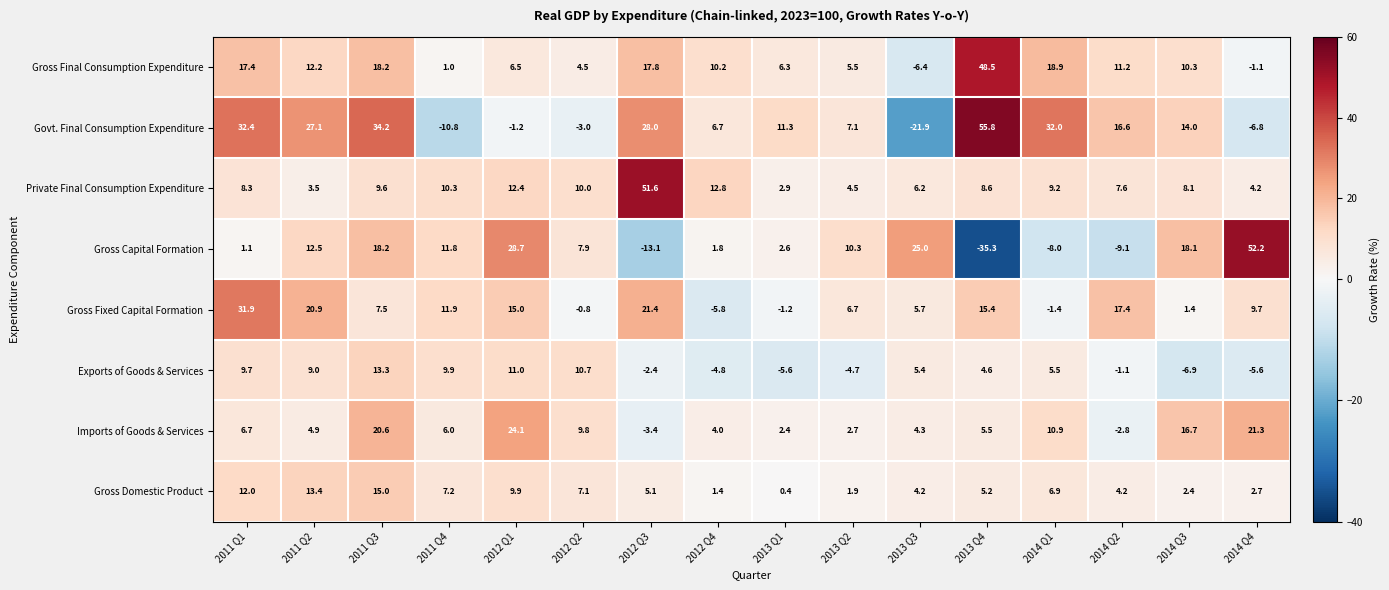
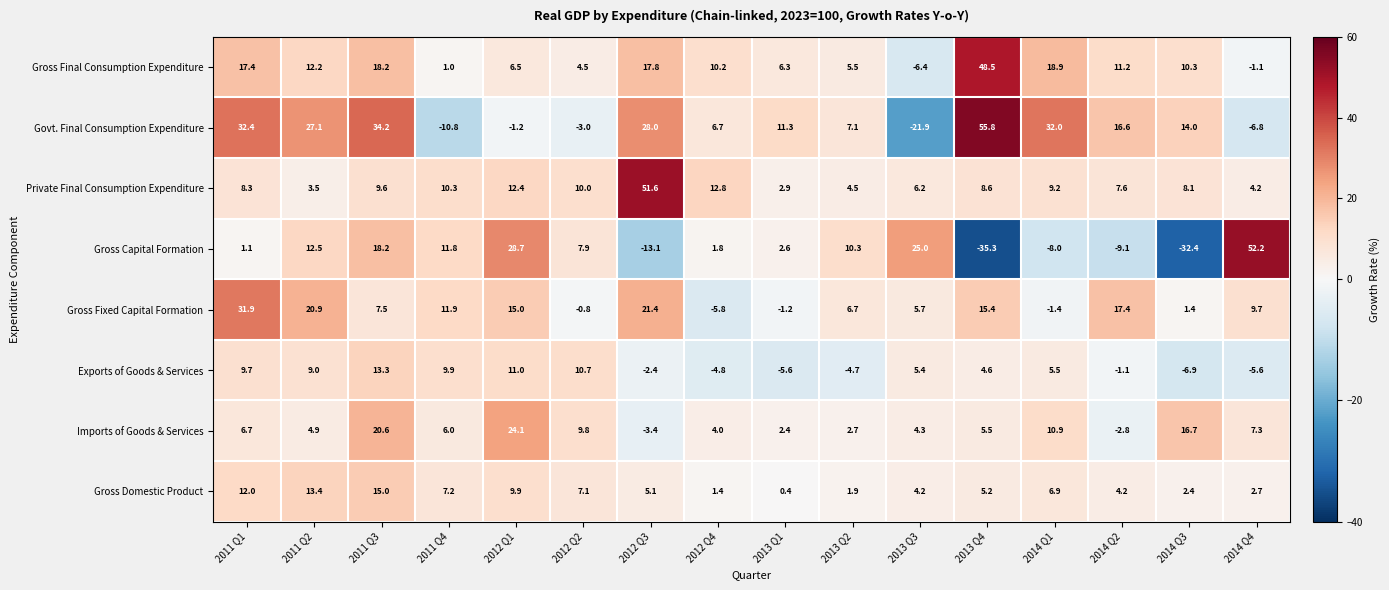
  {
    "Gross Final Consumption Expenditure": {
      "2011 Q1": 17.4,
      "2011 Q2": 12.2,
      "2011 Q3": 18.2,
      "2011 Q4": 1.0,
      "2012 Q1": 6.5,
      "2012 Q2": 4.5,
      "2012 Q3": 17.8,
      "2012 Q4": 10.2,
      "2013 Q1": 6.3,
      "2013 Q2": 5.5,
      "2013 Q3": -6.4,
      "2013 Q4": 48.5,
      "2014 Q1": 18.9,
      "2014 Q2": 11.2,
      "2014 Q3": 10.3,
      "2014 Q4": -1.1
    },
    "Govt. Final Consumption Expenditure": {
      "2011 Q1": 32.4,
      "2011 Q2": 27.1,
      "2011 Q3": 34.2,
      "2011 Q4": -10.8,
      "2012 Q1": -1.2,
      "2012 Q2": -3.0,
      "2012 Q3": 28.0,
      "2012 Q4": 6.7,
      "2013 Q1": 11.3,
      "2013 Q2": 7.1,
      "2013 Q3": -21.9,
      "2013 Q4": 55.8,
      "2014 Q1": 32.0,
      "2014 Q2": 16.6,
      "2014 Q3": 14.0,
      "2014 Q4": -6.8
    },
    "Private Final Consumption Expenditure": {
      "2011 Q1": 8.3,
      "2011 Q2": 3.5,
      "2011 Q3": 9.6,
      "2011 Q4": 10.3,
      "2012 Q1": 12.4,
      "2012 Q2": 10.0,
      "2012 Q3": 51.6,
      "2012 Q4": 12.8,
      "2013 Q1": 2.9,
      "2013 Q2": 4.5,
      "2013 Q3": 6.2,
      "2013 Q4": 8.6,
      "2014 Q1": 9.2,
      "2014 Q2": 7.6,
      "2014 Q3": 8.1,
      "2014 Q4": 4.2
    },
    "Gross Capital Formation": {
      "2011 Q1": 1.1,
      "2011 Q2": 12.5,
      "2011 Q3": 18.2,
      "2011 Q4": 11.8,
      "2012 Q1": 28.7,
      "2012 Q2": 7.9,
      "2012 Q3": -13.1,
      "2012 Q4": 1.8,
      "2013 Q1": 2.6,
      "2013 Q2": 10.3,
      "2013 Q3": 25.0,
      "2013 Q4": -35.3,
      "2014 Q1": -8.0,
      "2014 Q2": -9.1,
-     "2014 Q3": 18.1,
+     "2014 Q3": -32.4,
      "2014 Q4": 52.2
    },
    "Gross Fixed Capital Formation": {
      "2011 Q1": 31.9,
      "2011 Q2": 20.9,
      "2011 Q3": 7.5,
      "2011 Q4": 11.9,
      "2012 Q1": 15.0,
      "2012 Q2": -0.8,
      "2012 Q3": 21.4,
      "2012 Q4": -5.8,
      "2013 Q1": -1.2,
      "2013 Q2": 6.7,
      "2013 Q3": 5.7,
      "2013 Q4": 15.4,
      "2014 Q1": -1.4,
      "2014 Q2": 17.4,
      "2014 Q3": 1.4,
      "2014 Q4": 9.7
    },
    "Exports of Goods & Services": {
      "2011 Q1": 9.7,
      "2011 Q2": 9.0,
      "2011 Q3": 13.3,
      "2011 Q4": 9.9,
      "2012 Q1": 11.0,
      "2012 Q2": 10.7,
      "2012 Q3": -2.4,
      "2012 Q4": -4.8,
      "2013 Q1": -5.6,
      "2013 Q2": -4.7,
      "2013 Q3": 5.4,
      "2013 Q4": 4.6,
      "2014 Q1": 5.5,
      "2014 Q2": -1.1,
      "2014 Q3": -6.9,
      "2014 Q4": -5.6
    },
    "Imports of Goods & Services": {
      "2011 Q1": 6.7,
      "2011 Q2": 4.9,
      "2011 Q3": 20.6,
      "2011 Q4": 6.0,
      "2012 Q1": 24.1,
      "2012 Q2": 9.8,
      "2012 Q3": -3.4,
      "2012 Q4": 4.0,
      "2013 Q1": 2.4,
      "2013 Q2": 2.7,
      "2013 Q3": 4.3,
      "2013 Q4": 5.5,
      "2014 Q1": 10.9,
      "2014 Q2": -2.8,
      "2014 Q3": 16.7,
-     "2014 Q4": 21.3
+     "2014 Q4": 7.3
    },
    "Gross Domestic Product": {
      "2011 Q1": 12.0,
      "2011 Q2": 13.4,
      "2011 Q3": 15.0,
      "2011 Q4": 7.2,
      "2012 Q1": 9.9,
      "2012 Q2": 7.1,
      "2012 Q3": 5.1,
      "2012 Q4": 1.4,
      "2013 Q1": 0.4,
      "2013 Q2": 1.9,
      "2013 Q3": 4.2,
      "2013 Q4": 5.2,
      "2014 Q1": 6.9,
      "2014 Q2": 4.2,
      "2014 Q3": 2.4,
      "2014 Q4": 2.7
    }
  }
